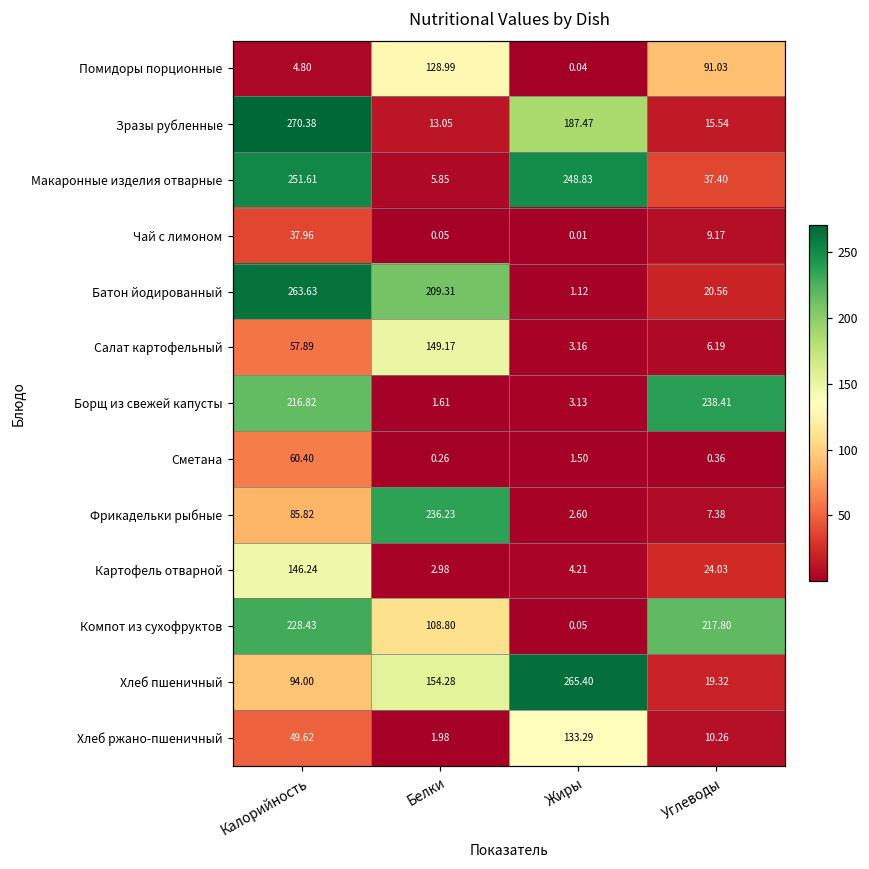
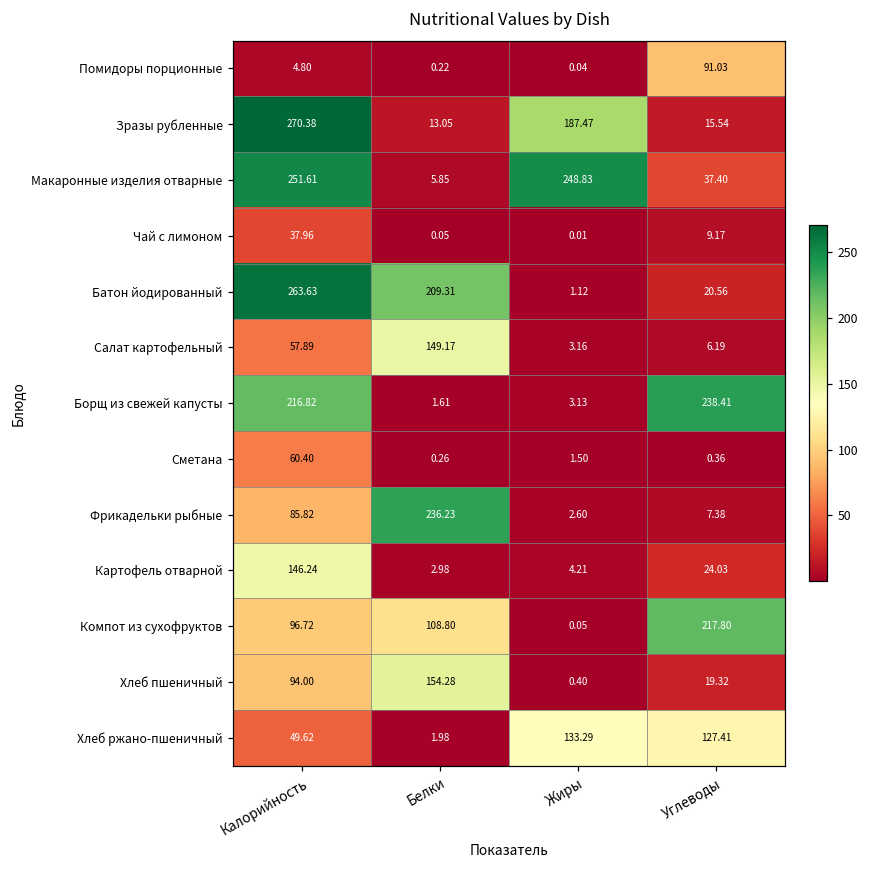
  {
    "Помидоры порционные": {
      "Калорийность": 4.80,
-     "Белки": 128.99,
+     "Белки": 0.22,
      "Жиры": 0.04,
      "Углеводы": 91.03
    },
    "Зразы рубленные": {
      "Калорийность": 270.38,
      "Белки": 13.05,
      "Жиры": 187.47,
      "Углеводы": 15.54
    },
    "Макаронные изделия отварные": {
      "Калорийность": 251.61,
      "Белки": 5.85,
      "Жиры": 248.83,
      "Углеводы": 37.40
    },
    "Чай с лимоном": {
      "Калорийность": 37.96,
      "Белки": 0.05,
      "Жиры": 0.01,
      "Углеводы": 9.17
    },
    "Батон йодированный": {
      "Калорийность": 263.63,
      "Белки": 209.31,
      "Жиры": 1.12,
      "Углеводы": 20.56
    },
    "Салат картофельный": {
      "Калорийность": 57.89,
      "Белки": 149.17,
      "Жиры": 3.16,
      "Углеводы": 6.19
    },
    "Борщ из свежей капусты": {
      "Калорийность": 216.82,
      "Белки": 1.61,
      "Жиры": 3.13,
      "Углеводы": 238.41
    },
    "Сметана": {
      "Калорийность": 60.40,
      "Белки": 0.26,
      "Жиры": 1.50,
      "Углеводы": 0.36
    },
    "Фрикадельки рыбные": {
      "Калорийность": 85.82,
      "Белки": 236.23,
      "Жиры": 2.60,
      "Углеводы": 7.38
    },
    "Картофель отварной": {
      "Калорийность": 146.24,
      "Белки": 2.98,
      "Жиры": 4.21,
      "Углеводы": 24.03
    },
    "Компот из сухофруктов": {
-     "Калорийность": 228.43,
+     "Калорийность": 96.72,
      "Белки": 108.80,
      "Жиры": 0.05,
      "Углеводы": 217.80
    },
    "Хлеб пшеничный": {
      "Калорийность": 94.00,
      "Белки": 154.28,
-     "Жиры": 265.40,
+     "Жиры": 0.40,
      "Углеводы": 19.32
    },
    "Хлеб ржано-пшеничный": {
      "Калорийность": 49.62,
      "Белки": 1.98,
      "Жиры": 133.29,
-     "Углеводы": 10.26
+     "Углеводы": 127.41
    }
  }
